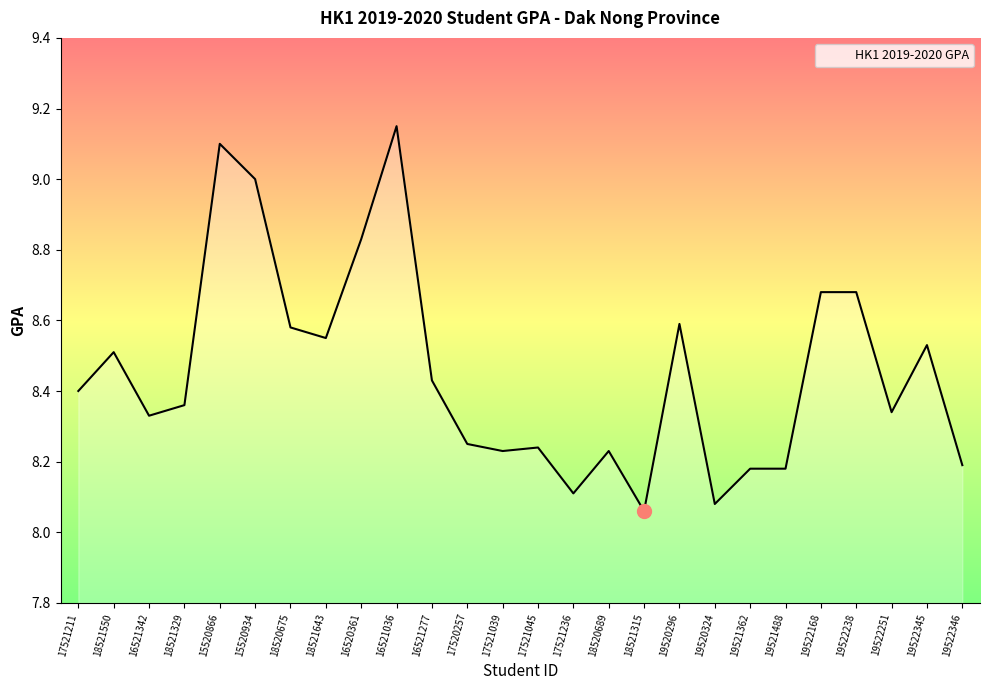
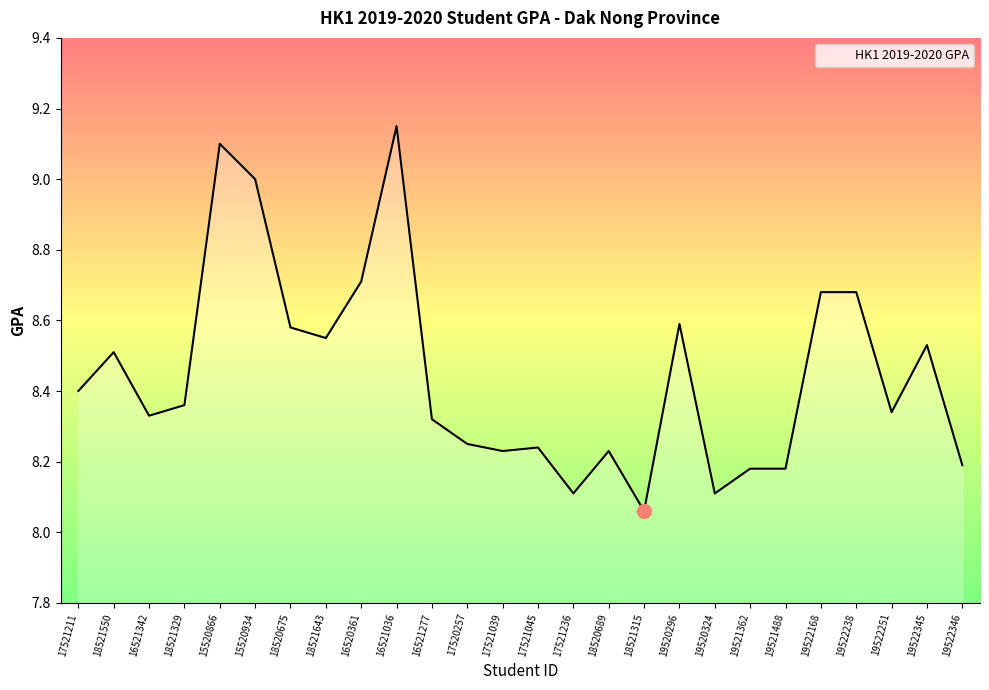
  {
    "HK1 2019-2020 GPA": {
      "17521211": 8.40,
      "18521550": 8.51,
      "16521342": 8.33,
      "18521329": 8.36,
      "15520866": 9.10,
      "15520934": 9.00,
      "18520675": 8.58,
      "18521643": 8.55,
-     "16520361": 8.83,
+     "16520361": 8.71,
      "16521036": 9.15,
-     "16521277": 8.43,
+     "16521277": 8.32,
      "17520257": 8.25,
      "17521039": 8.23,
      "17521045": 8.24,
      "17521236": 8.11,
      "18520689": 8.23,
      "19520296": 8.59,
-     "19520324": 8.08,
+     "19520324": 8.11,
      "19521362": 8.18,
      "19521488": 8.18,
      "19522168": 8.68,
      "19522238": 8.68,
      "19522251": 8.34,
      "19522345": 8.53,
      "19522346": 8.19
    }
  }
